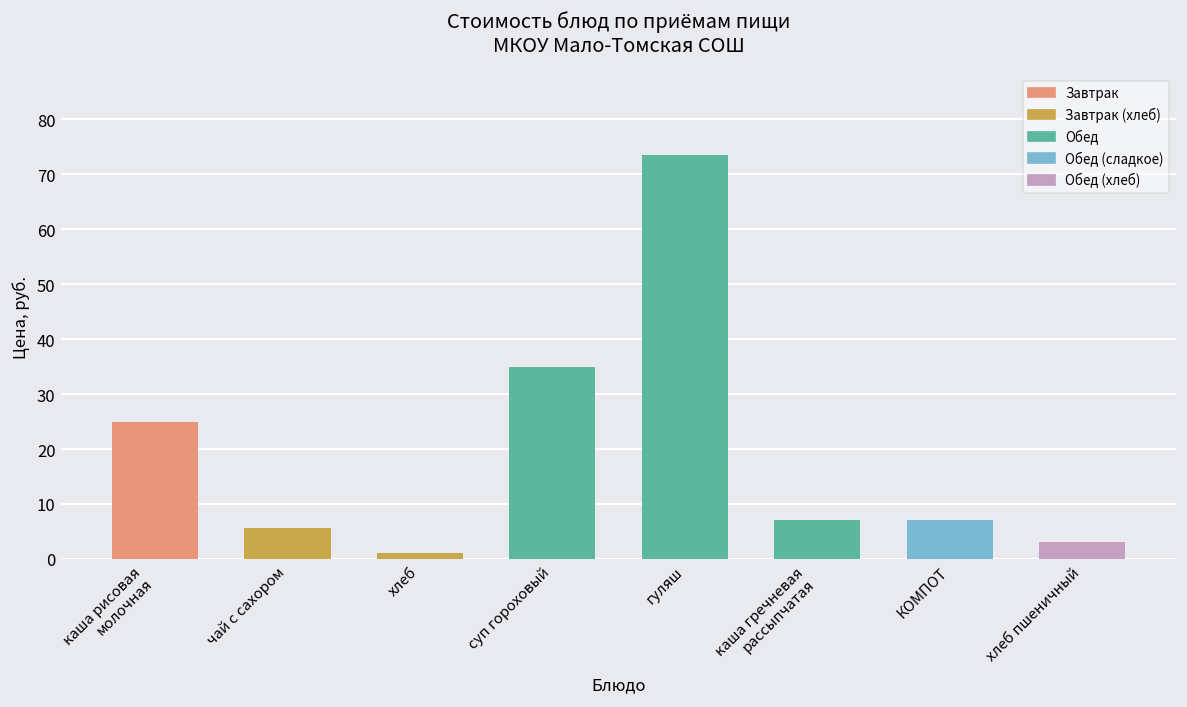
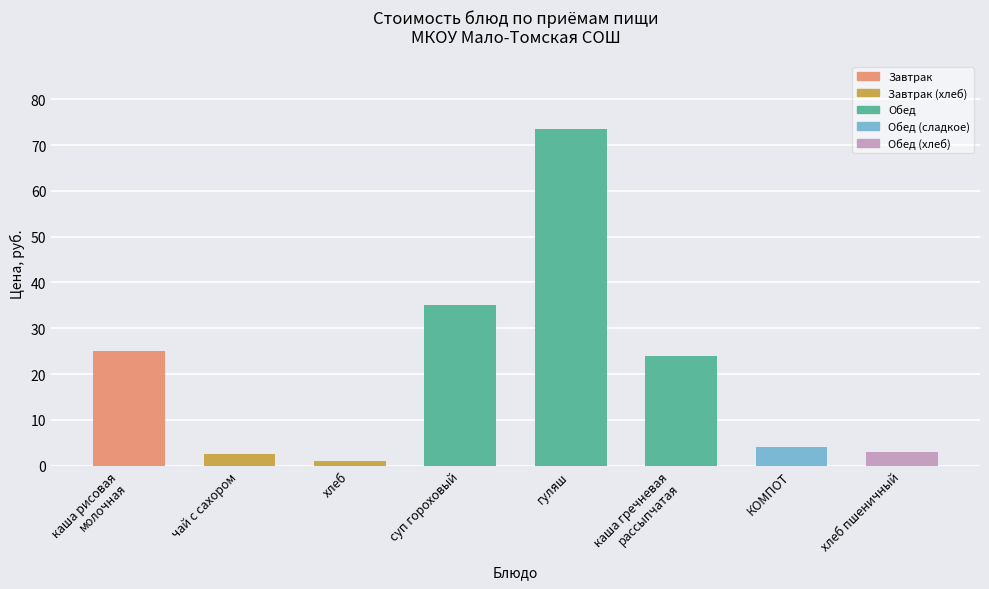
  {
    "каша рисовая молочная": 25,
-   "чай с сахором": 6,
+   "чай с сахором": 3,
    "хлеб": 1,
    "суп гороховый": 35,
    "гуляш": 74,
-   "каша гречневая рассыпчатая": 7,
-   "КОМПОТ": 7,
+   "каша гречневая рассыпчатая": 24,
+   "КОМПОТ": 4,
    "хлеб пшеничный": 3
  }
